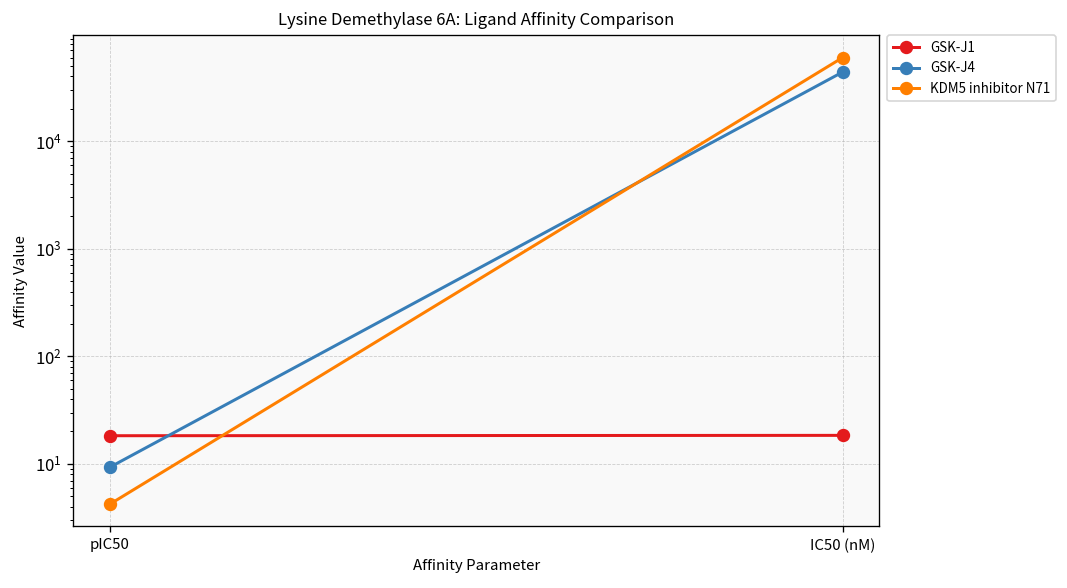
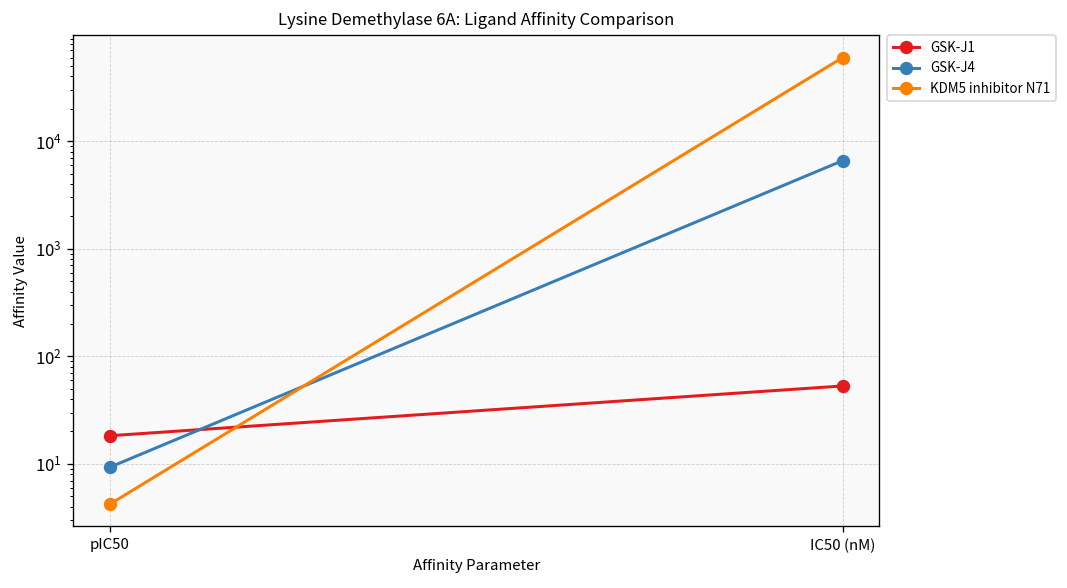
  {
    "GSK-J1": {
      "pIC50": 18,
-     "IC50 (nM)": 18
+     "IC50 (nM)": 50
    },
    "GSK-J4": {
      "pIC50": 9,
-     "IC50 (nM)": 40000
+     "IC50 (nM)": 7000
    },
    "KDM5 inhibitor N71": {
      "pIC50": 4,
      "IC50 (nM)": 60000
    }
  }
